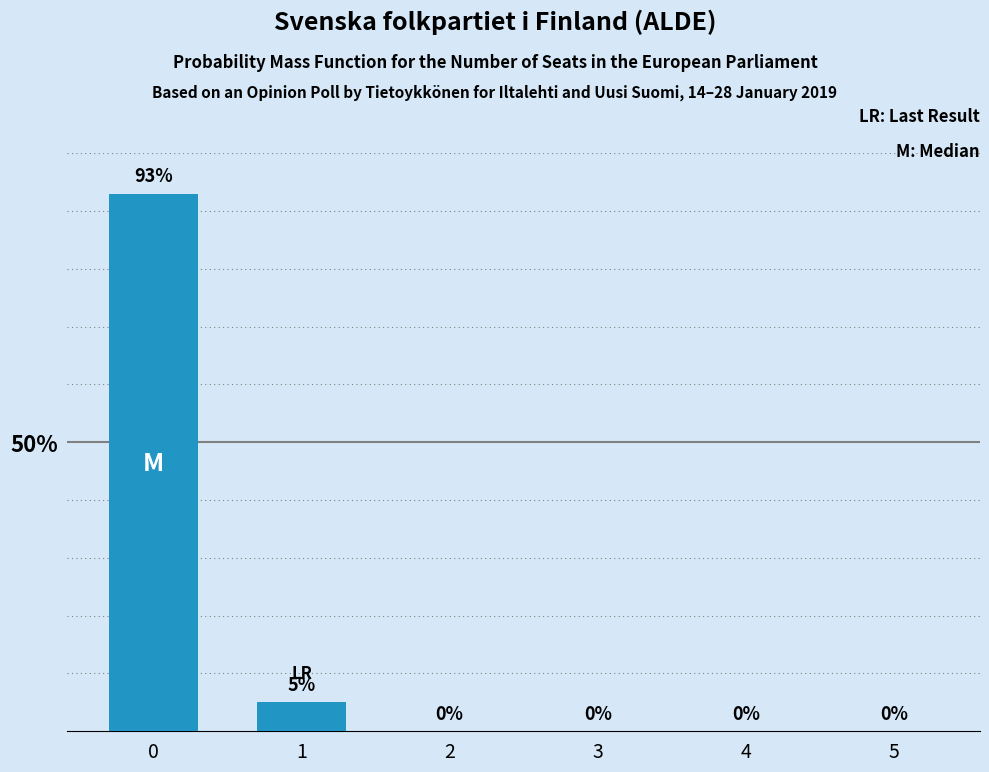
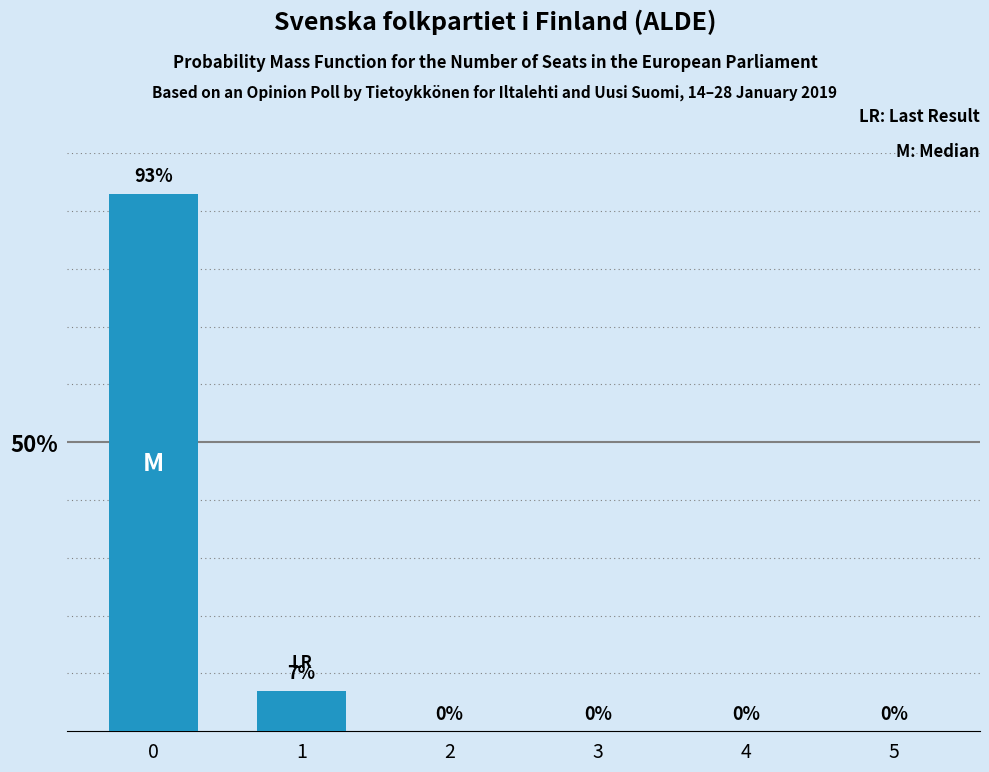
  {
    "0": "93%",
-   "1": "5%",
+   "1": "7%",
    "2": "0%",
    "3": "0%",
    "4": "0%",
    "5": "0%"
  }
